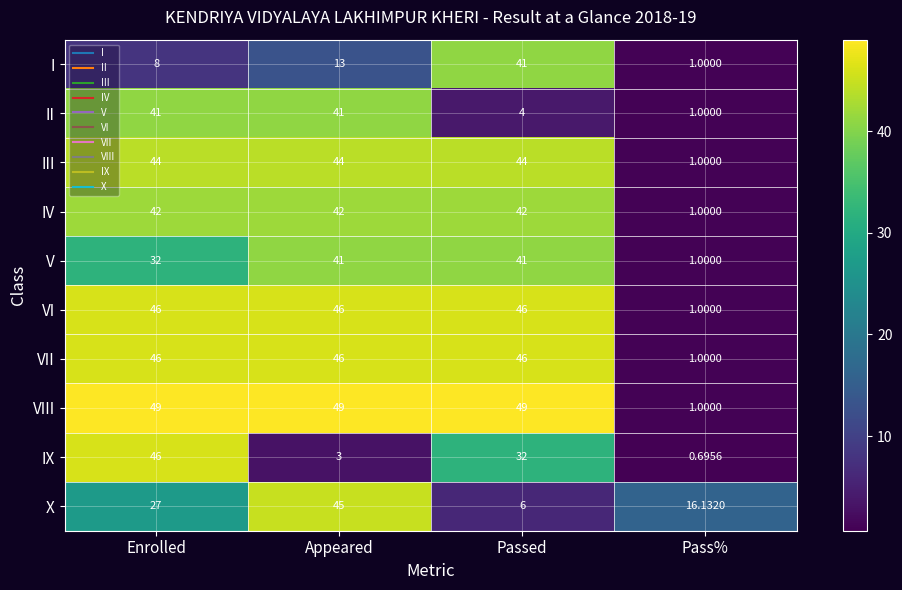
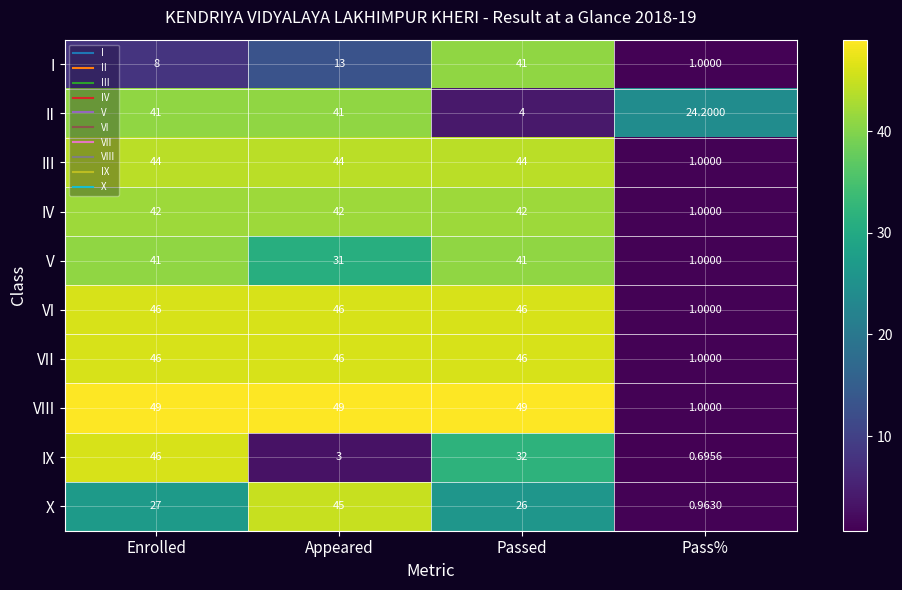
  {
    "I": {
      "Enrolled": 8,
      "Appeared": 13,
      "Passed": 41,
      "Pass%": 1.0000
    },
    "II": {
      "Enrolled": 41,
      "Appeared": 41,
      "Passed": 4,
-     "Pass%": 1.0000
+     "Pass%": 24.2000
    },
    "III": {
      "Enrolled": 44,
      "Appeared": 44,
      "Passed": 44,
      "Pass%": 1.0000
    },
    "IV": {
      "Enrolled": 42,
      "Appeared": 42,
      "Passed": 42,
      "Pass%": 1.0000
    },
    "V": {
-     "Enrolled": 32,
-     "Appeared": 41,
+     "Enrolled": 41,
+     "Appeared": 31,
      "Passed": 41,
      "Pass%": 1.0000
    },
    "VI": {
      "Enrolled": 46,
      "Appeared": 46,
      "Passed": 46,
      "Pass%": 1.0000
    },
    "VII": {
      "Enrolled": 46,
      "Appeared": 46,
      "Passed": 46,
      "Pass%": 1.0000
    },
    "VIII": {
      "Enrolled": 49,
      "Appeared": 49,
      "Passed": 49,
      "Pass%": 1.0000
    },
    "IX": {
      "Enrolled": 46,
      "Appeared": 3,
      "Passed": 32,
      "Pass%": 0.6956
    },
    "X": {
      "Enrolled": 27,
      "Appeared": 45,
-     "Passed": 6,
-     "Pass%": 16.1320
+     "Passed": 26,
+     "Pass%": 0.9630
    }
  }
